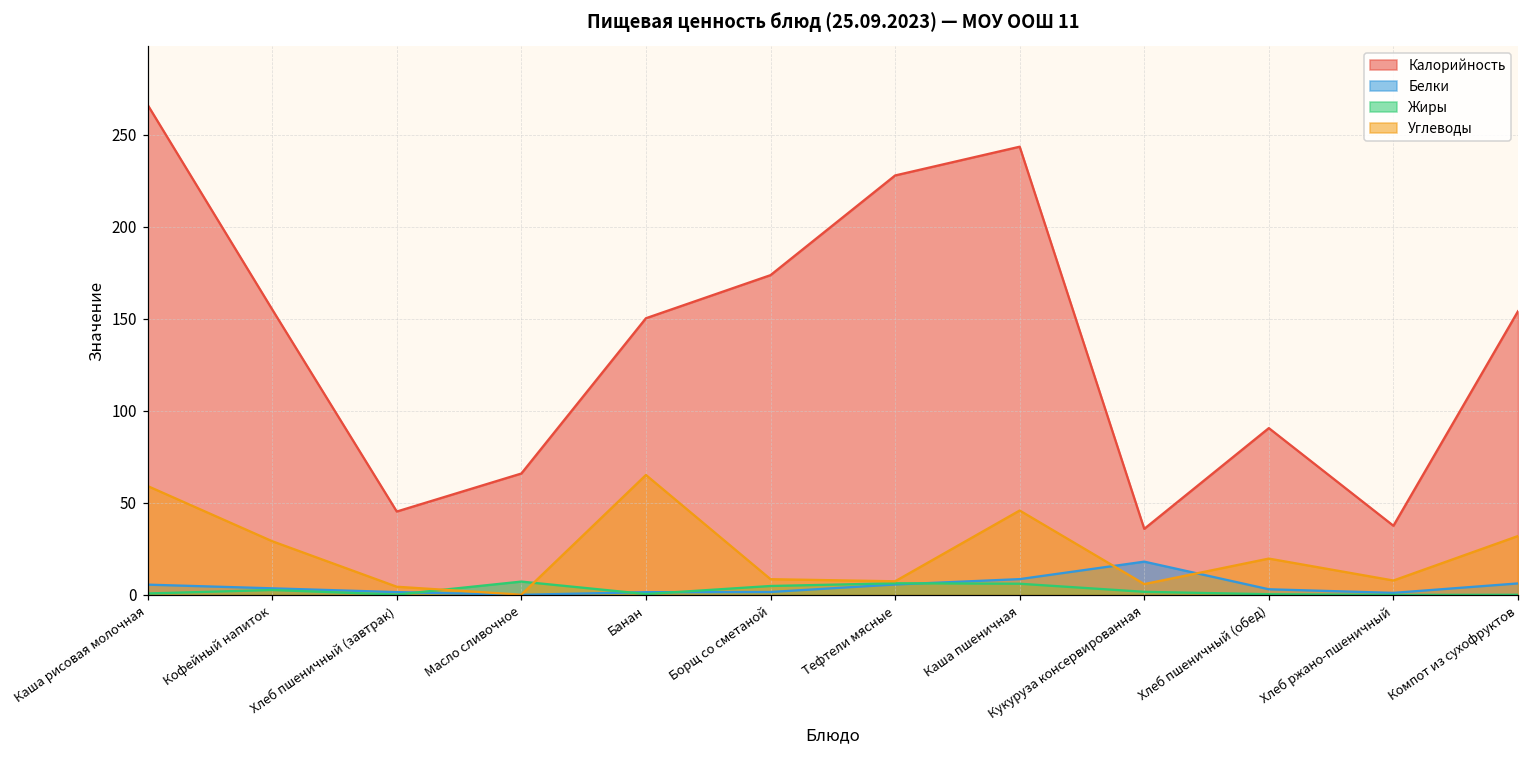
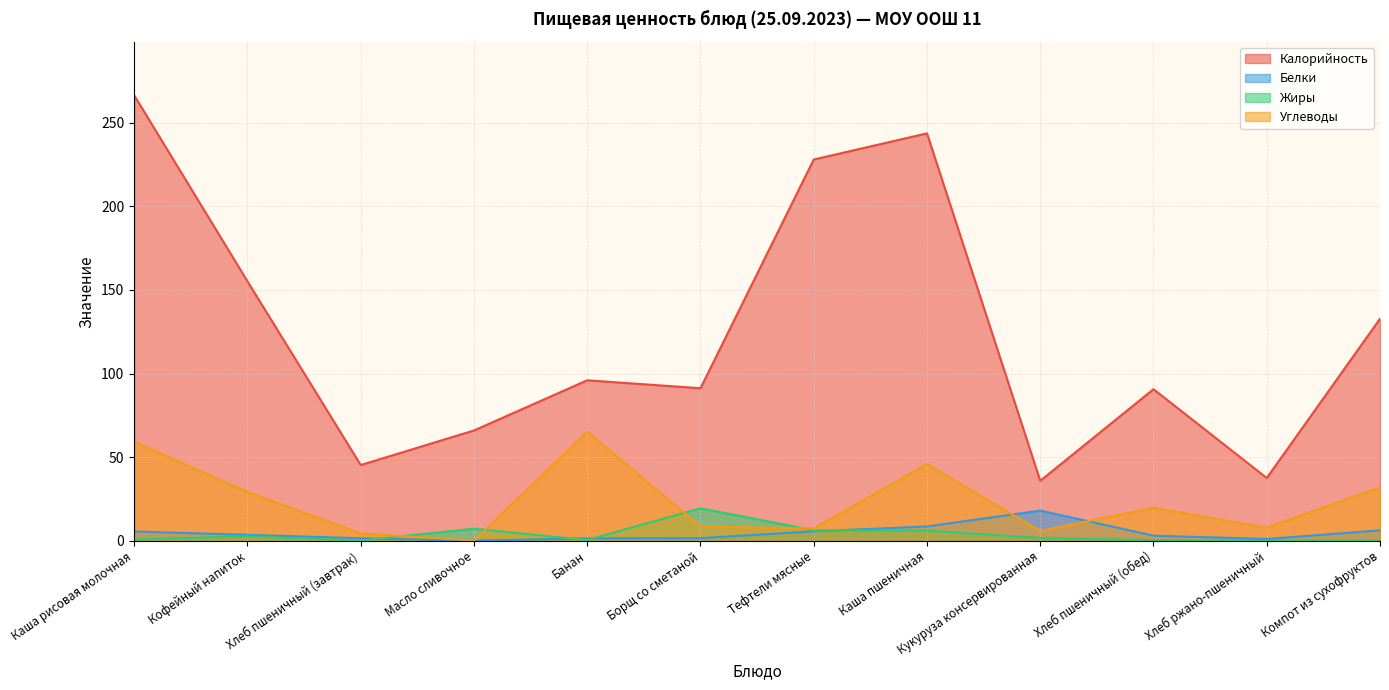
  {
    "Калорийность": {
      "Каша рисовая молочная": 266,
      "Кофейный напиток": 155,
      "Хлеб пшеничный (завтрак)": 45,
      "Масло сливочное": 66,
-     "Банан": 150,
-     "Борщ со сметаной": 174,
+     "Банан": 96,
+     "Борщ со сметаной": 91,
      "Тефтели мясные": 228,
      "Каша пшеничная": 244,
      "Кукуруза консервированная": 36,
      "Хлеб пшеничный (обед)": 91,
      "Хлеб ржано-пшеничный": 38,
-     "Компот из сухофруктов": 154
+     "Компот из сухофруктов": 133
    },
    "Белки": {
      "Каша рисовая молочная": 6,
      "Борщ со сметаной": 2,
      "Каша пшеничная": 9,
      "Кукуруза консервированная": 18,
      "Хлеб пшеничный (обед)": 3,
      "Компот из сухофруктов": 6
    },
    "Жиры": {
      "Каша рисовая молочная": 1,
      "Масло сливочное": 7,
-     "Борщ со сметаной": 5,
+     "Борщ со сметаной": 19,
      "Каша пшеничная": 6,
      "Кукуруза консервированная": 2,
      "Хлеб пшеничный (обед)": 0,
      "Компот из сухофруктов": 0
    },
    "Углеводы": {
      "Каша рисовая молочная": 59,
      "Кофейный напиток": 29,
      "Хлеб пшеничный (завтрак)": 4,
      "Банан": 65,
      "Борщ со сметаной": 9,
      "Каша пшеничная": 46,
      "Кукуруза консервированная": 6,
      "Хлеб пшеничный (обед)": 20,
      "Хлеб ржано-пшеничный": 8,
      "Компот из сухофруктов": 32
    }
  }
